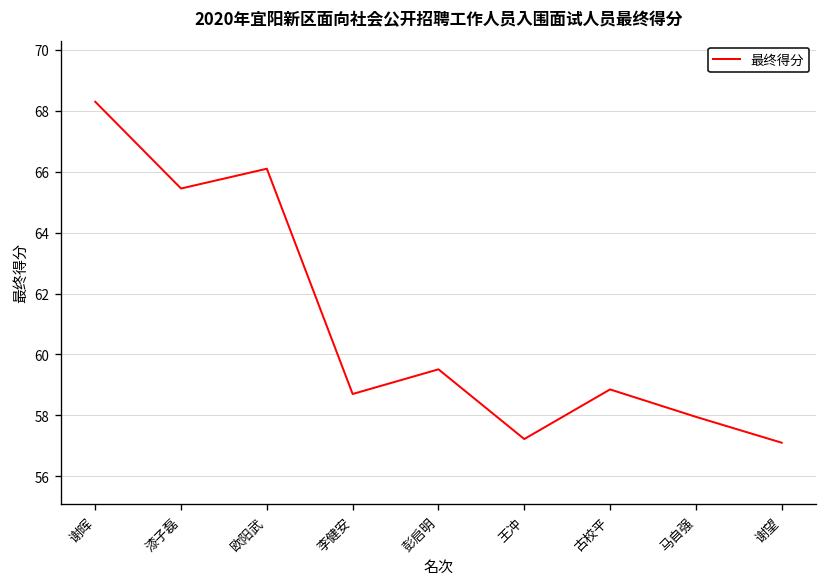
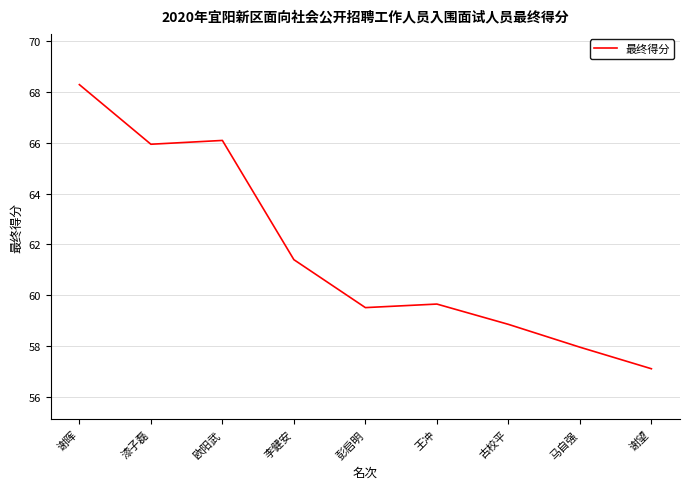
  {
    "谢晖": 68.3,
-   "漆子磊": 65.5,
+   "漆子磊": 66.0,
    "欧阳武": 66.1,
-   "李健安": 58.7,
+   "李健安": 61.4,
    "彭启明": 59.5,
-   "王冲": 57.2,
+   "王冲": 59.7,
    "古校平": 58.9,
    "马自强": 58.0,
    "谢望": 57.1
  }
